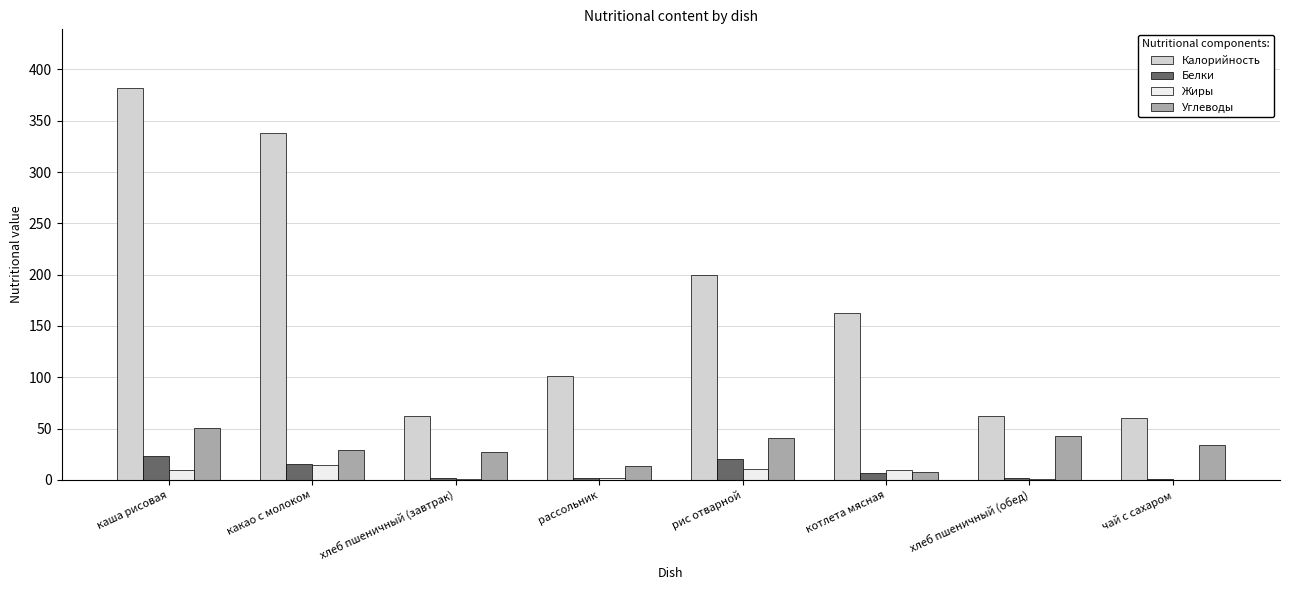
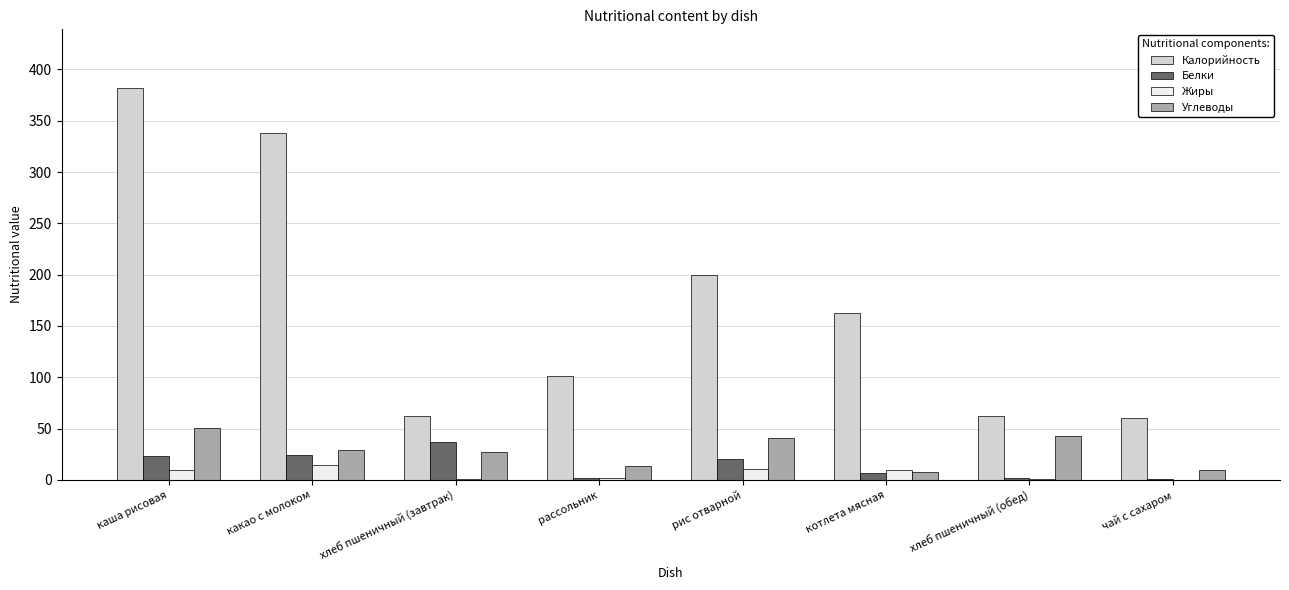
  {
    "Белки": {
      "каша рисовая": 23,
-     "какао с молоком": 16,
-     "хлеб пшеничный (завтрак)": 2,
+     "какао с молоком": 25,
+     "хлеб пшеничный (завтрак)": 37,
      "рис отварной": 20,
      "котлета мясная": 7
    },
    "Углеводы": {
      "каша рисовая": 50,
      "какао с молоком": 30,
      "хлеб пшеничный (завтрак)": 27,
      "рассольник": 14,
      "рис отварной": 41,
      "котлета мясная": 8,
      "хлеб пшеничный (обед)": 43,
-     "чай с сахаром": 34
+     "чай с сахаром": 9
    }
  }
